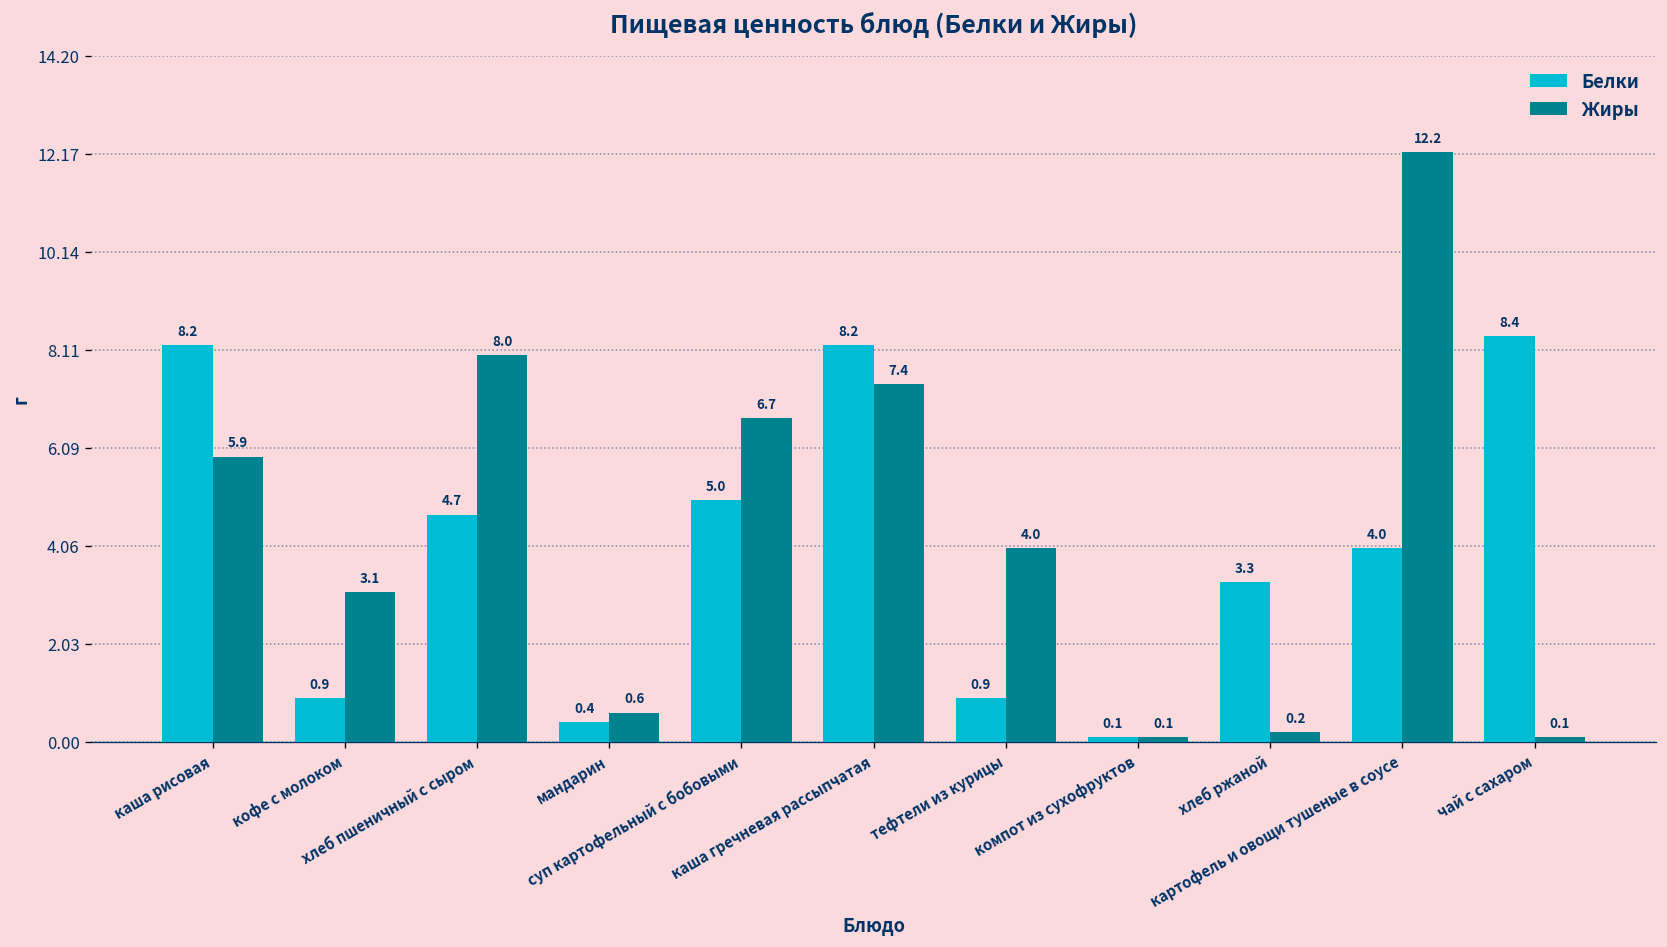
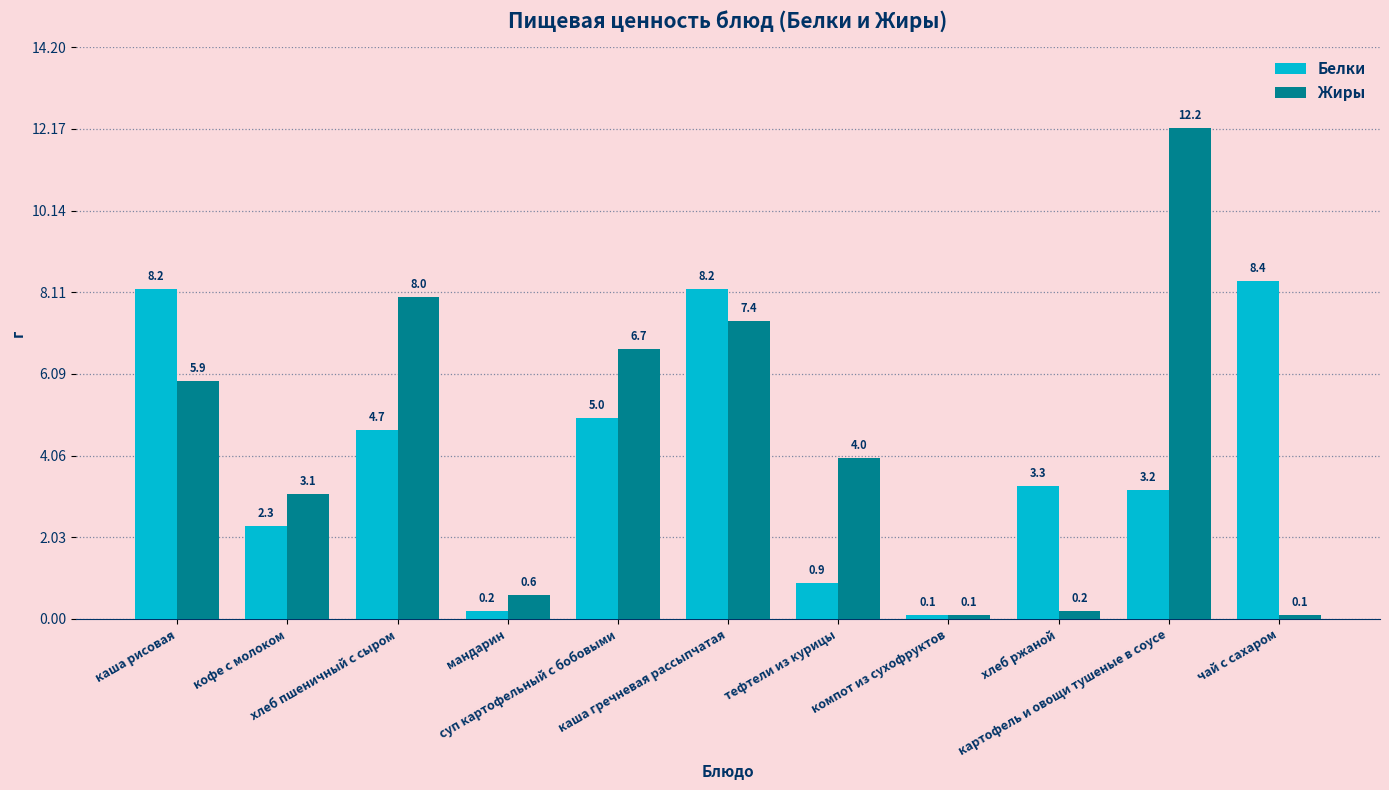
  {
    "Белки": {
      "каша рисовая": 8.2,
-     "кофе с молоком": 0.9,
+     "кофе с молоком": 2.3,
      "хлеб пшеничный с сыром": 4.7,
-     "мандарин": 0.4,
+     "мандарин": 0.2,
      "суп картофельный с бобовыми": 5.0,
      "каша гречневая рассыпчатая": 8.2,
      "тефтели из курицы": 0.9,
      "компот из сухофруктов": 0.1,
      "хлеб ржаной": 3.3,
-     "картофель и овощи тушеные в соусе": 4.0,
+     "картофель и овощи тушеные в соусе": 3.2,
      "чай с сахаром": 8.4
    },
    "Жиры": {
      "каша рисовая": 5.9,
      "кофе с молоком": 3.1,
      "хлеб пшеничный с сыром": 8.0,
      "мандарин": 0.6,
      "суп картофельный с бобовыми": 6.7,
      "каша гречневая рассыпчатая": 7.4,
      "тефтели из курицы": 4.0,
      "компот из сухофруктов": 0.1,
      "хлеб ржаной": 0.2,
      "картофель и овощи тушеные в соусе": 12.2,
      "чай с сахаром": 0.1
    }
  }
